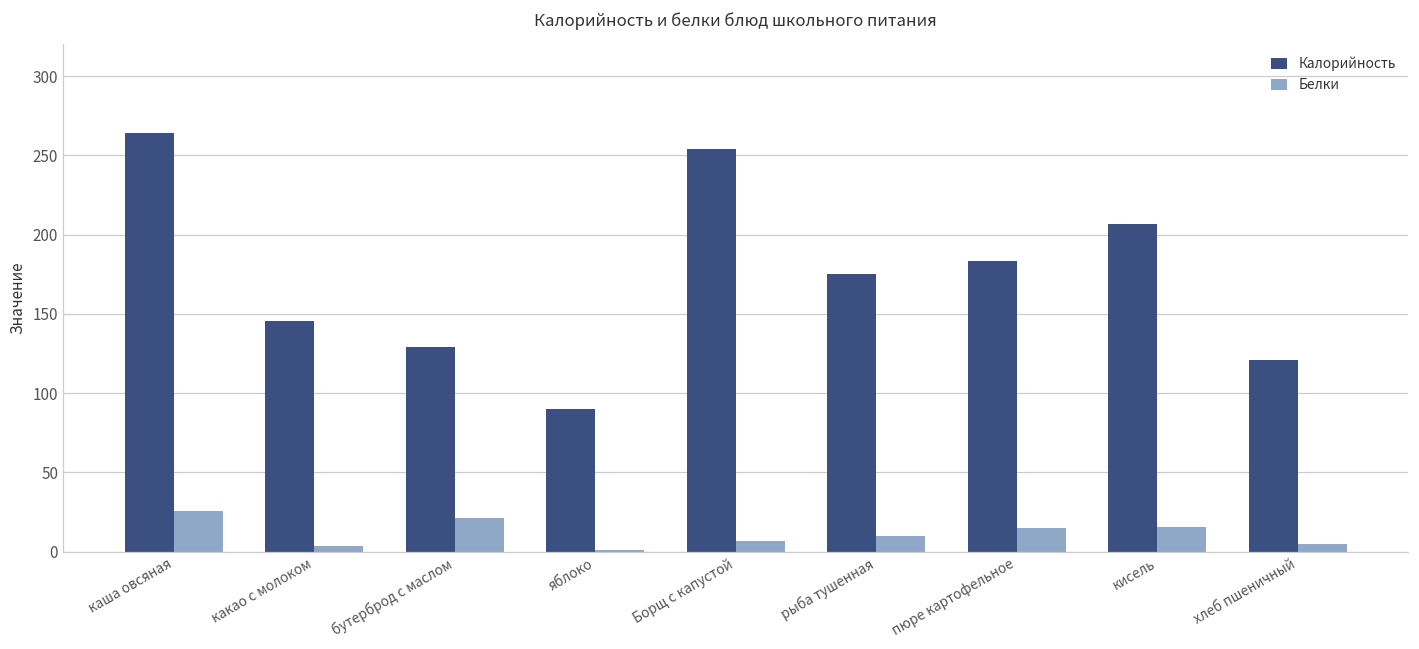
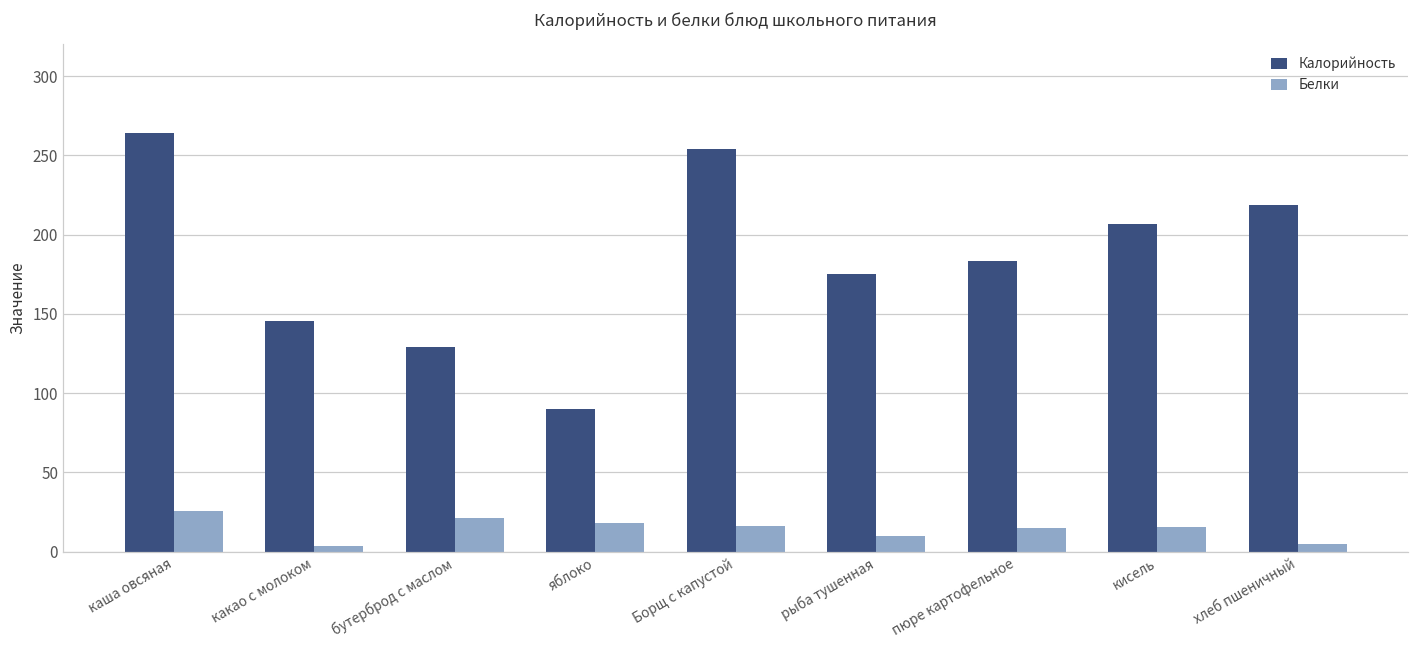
  {
    "Калорийность": {
      "каша овсяная": 264,
      "какао с молоком": 145,
      "бутерброд с маслом": 129,
      "яблоко": 90,
      "Борщ с капустой": 254,
      "рыба тушенная": 175,
      "пюре картофельное": 184,
      "кисель": 207,
-     "хлеб пшеничный": 121
+     "хлеб пшеничный": 219
    },
    "Белки": {
      "каша овсяная": 26,
      "какао с молоком": 4,
      "бутерброд с маслом": 21,
-     "яблоко": 1,
-     "Борщ с капустой": 7,
+     "яблоко": 18,
+     "Борщ с капустой": 17,
      "рыба тушенная": 10,
      "пюре картофельное": 15,
      "кисель": 16,
      "хлеб пшеничный": 5
    }
  }
